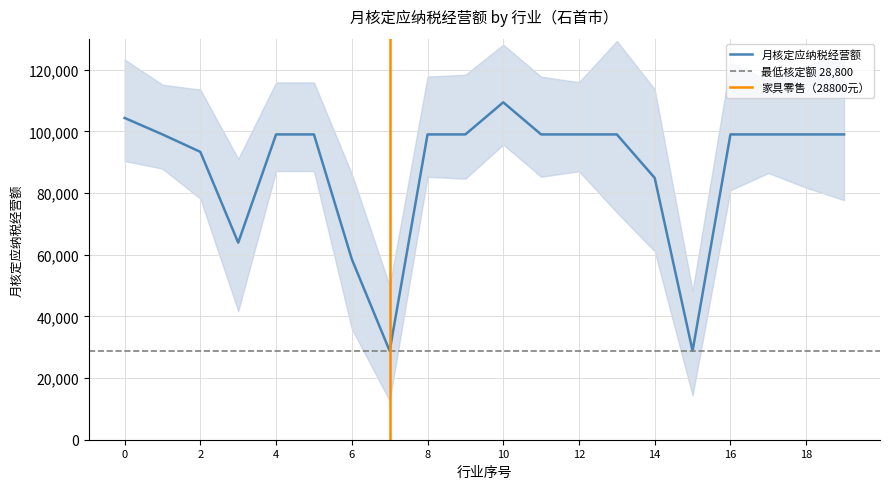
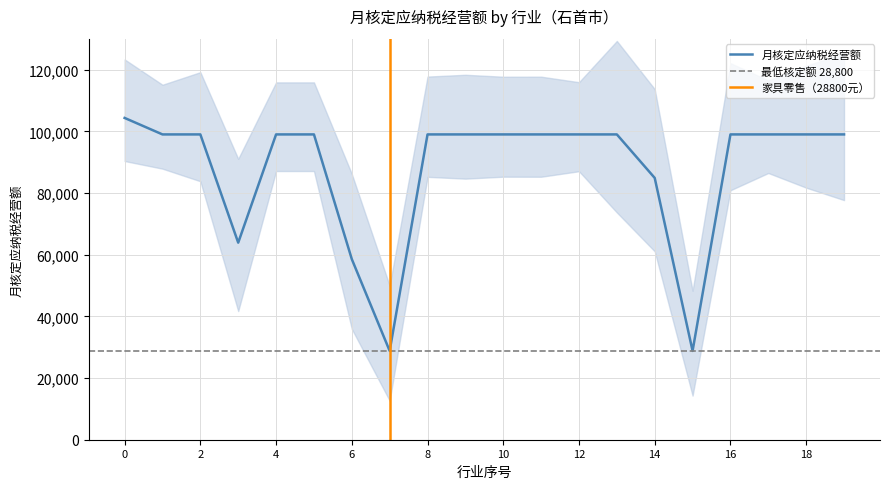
  {
    "月核定应纳税经营额": {
      "0": "104,000",
-     "2": "93,000",
+     "2": "99,000",
      "4": "99,000",
      "6": "59,000",
      "8": "99,000",
-     "10": "109,000",
+     "10": "99,000",
      "12": "99,000",
      "14": "85,000",
      "16": "99,000",
      "18": "99,000"
    }
  }
